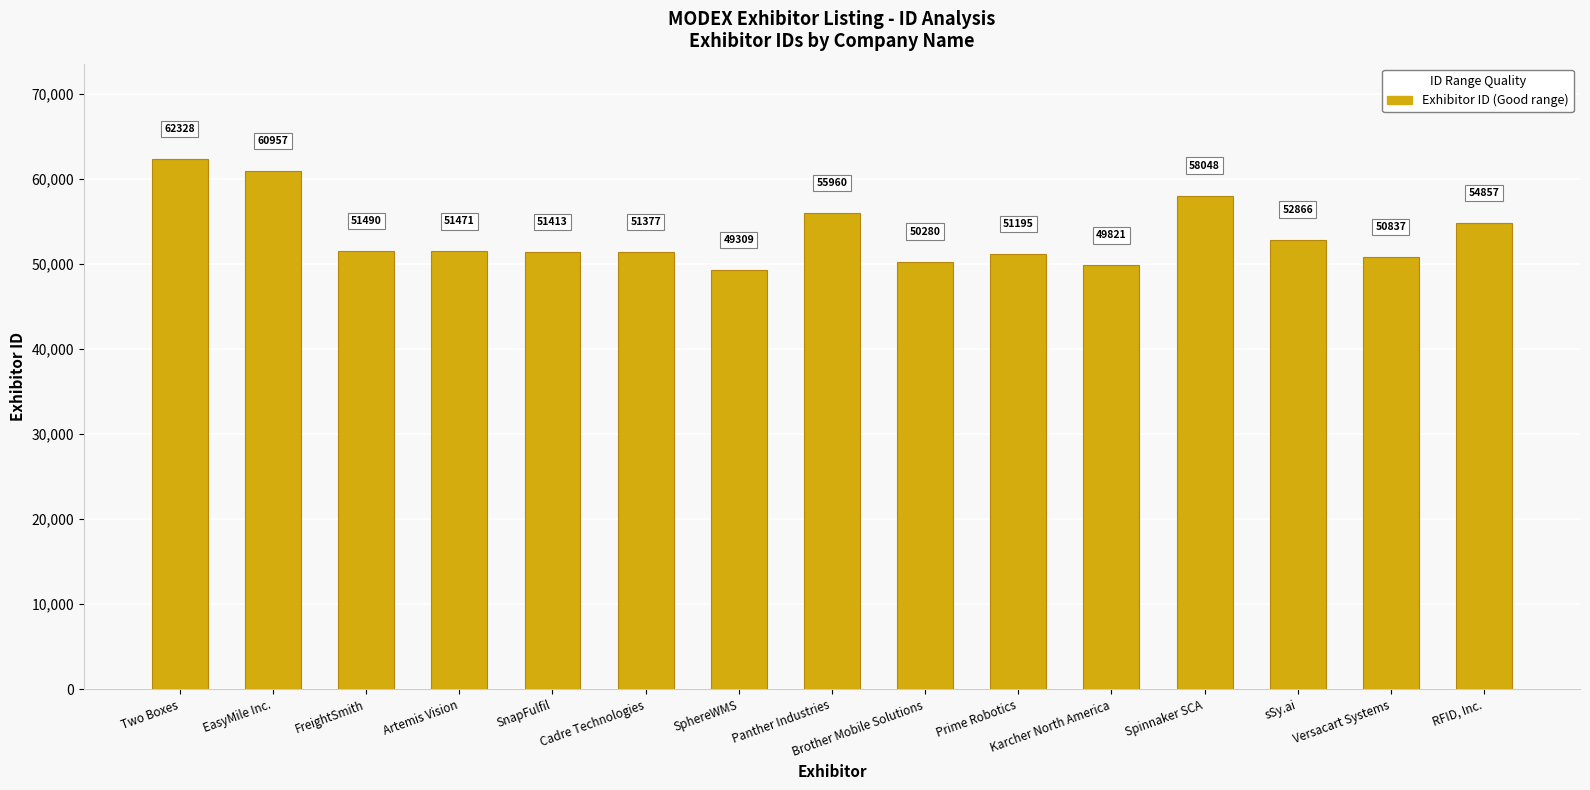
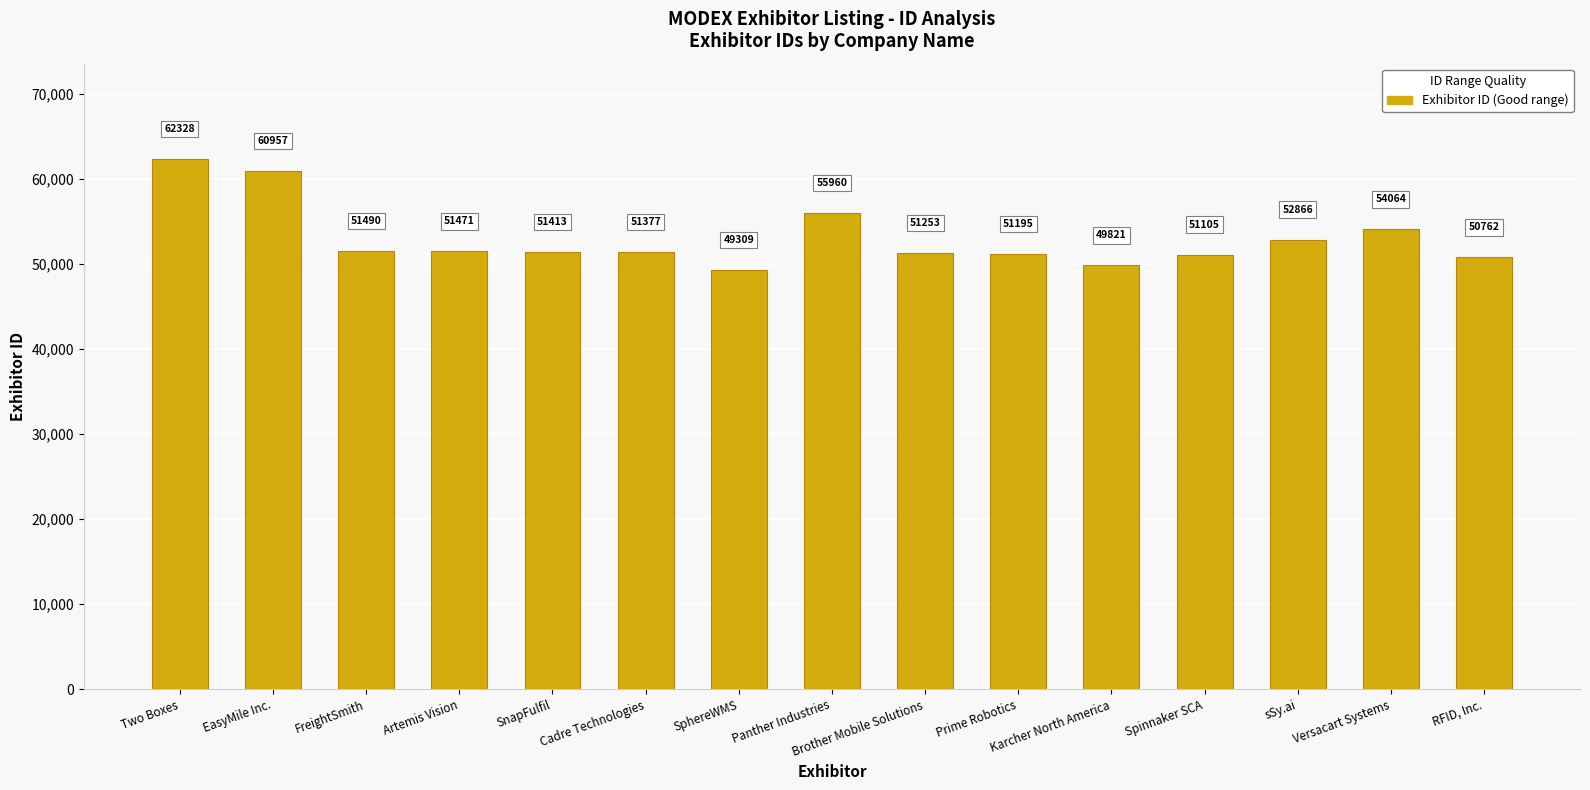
  {
-   "Brother Mobile Solutions": 50280,
-   "Spinnaker SCA": 58048,
-   "Versacart Systems": 50837,
-   "RFID, Inc.": 54857
+   "Brother Mobile Solutions": 51253,
+   "Spinnaker SCA": 51105,
+   "Versacart Systems": 54064,
+   "RFID, Inc.": 50762
  }
